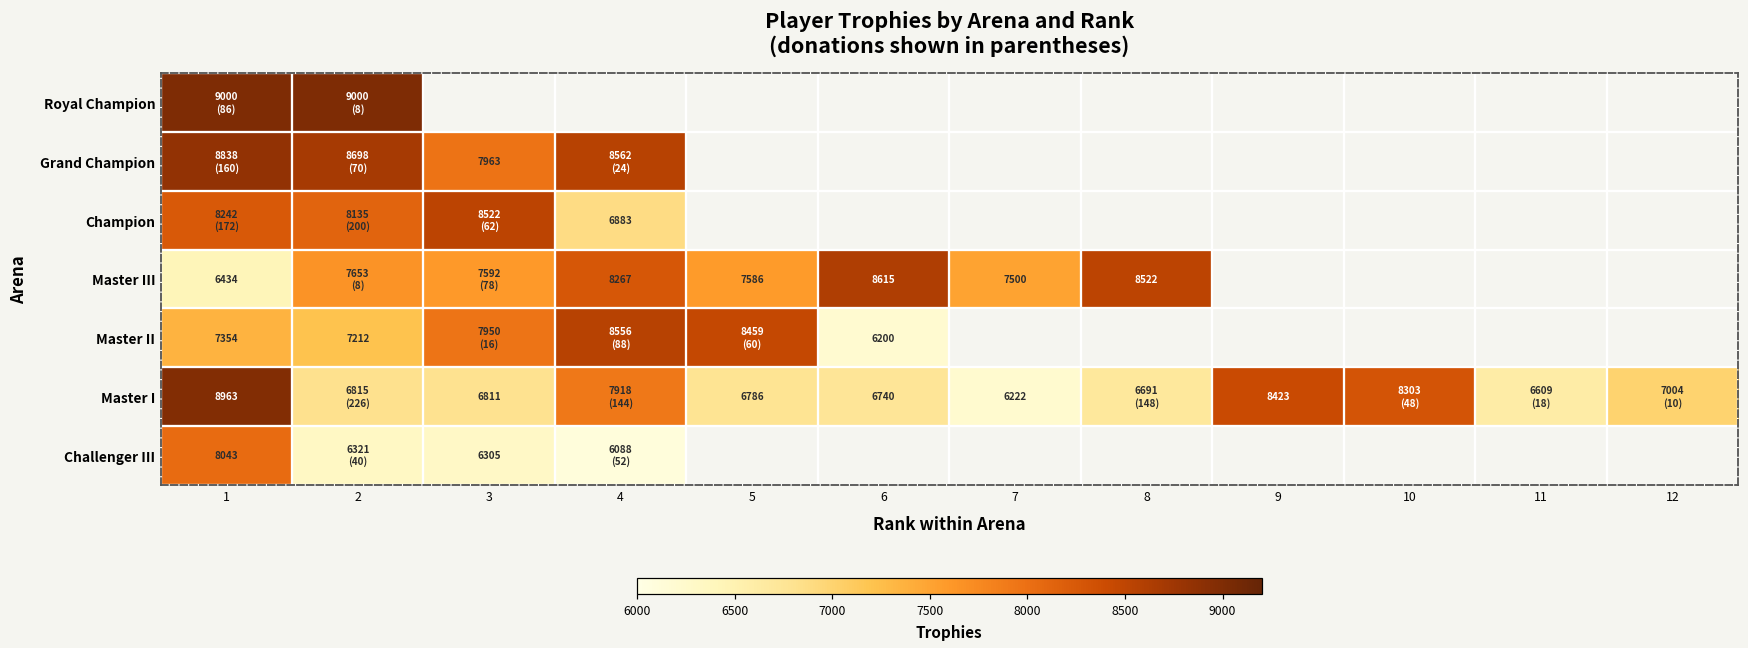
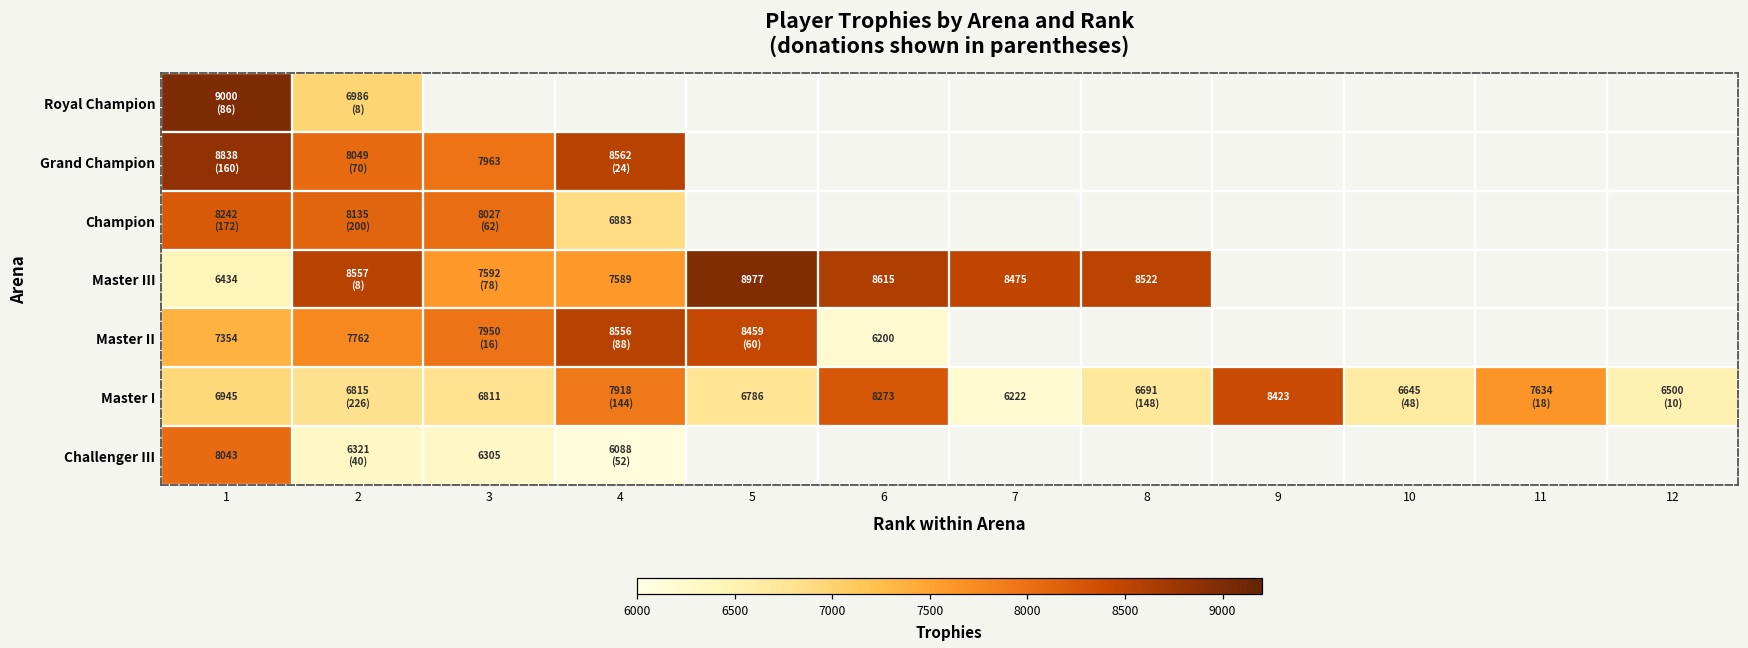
  {
    "Royal Champion": {
-     "2": 9000
+     "2": 6986
    },
    "Grand Champion": {
-     "2": 8698,
+     "2": 8049,
      "3": 7963
    },
    "Champion": {
-     "3": 8522,
+     "3": 8027,
      "4": 6883
    },
    "Master III": {
      "1": 6434,
-     "2": 7653,
-     "4": 8267,
-     "5": 7586,
+     "2": 8557,
+     "4": 7589,
+     "5": 8977,
      "6": 8615,
-     "7": 7500,
+     "7": 8475,
      "8": 8522
    },
    "Master II": {
      "1": 7354,
-     "2": 7212,
+     "2": 7762,
      "6": 6200
    },
    "Master I": {
-     "1": 8963,
+     "1": 6945,
      "3": 6811,
      "5": 6786,
-     "6": 6740,
+     "6": 8273,
      "7": 6222,
      "9": 8423,
-     "10": 8303,
-     "11": 6609,
-     "12": 7004
+     "10": 6645,
+     "11": 7634,
+     "12": 6500
    },
    "Challenger III": {
      "1": 8043,
      "3": 6305
    }
  }
